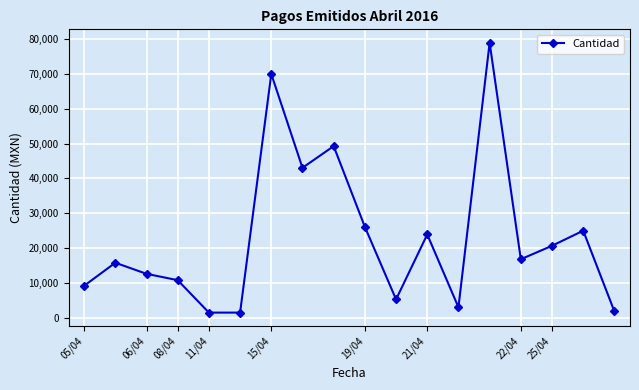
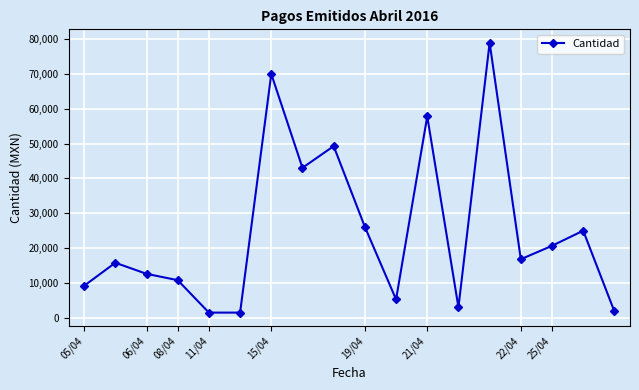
  {
    "05/04": "9,000",
    "06/04": "13,000",
    "08/04": "11,000",
    "11/04": "2,000",
    "15/04": "70,000",
    "19/04": "26,000",
-   "21/04": "24,000",
+   "21/04": "58,000",
    "22/04": "17,000",
    "25/04": "21,000"
  }
